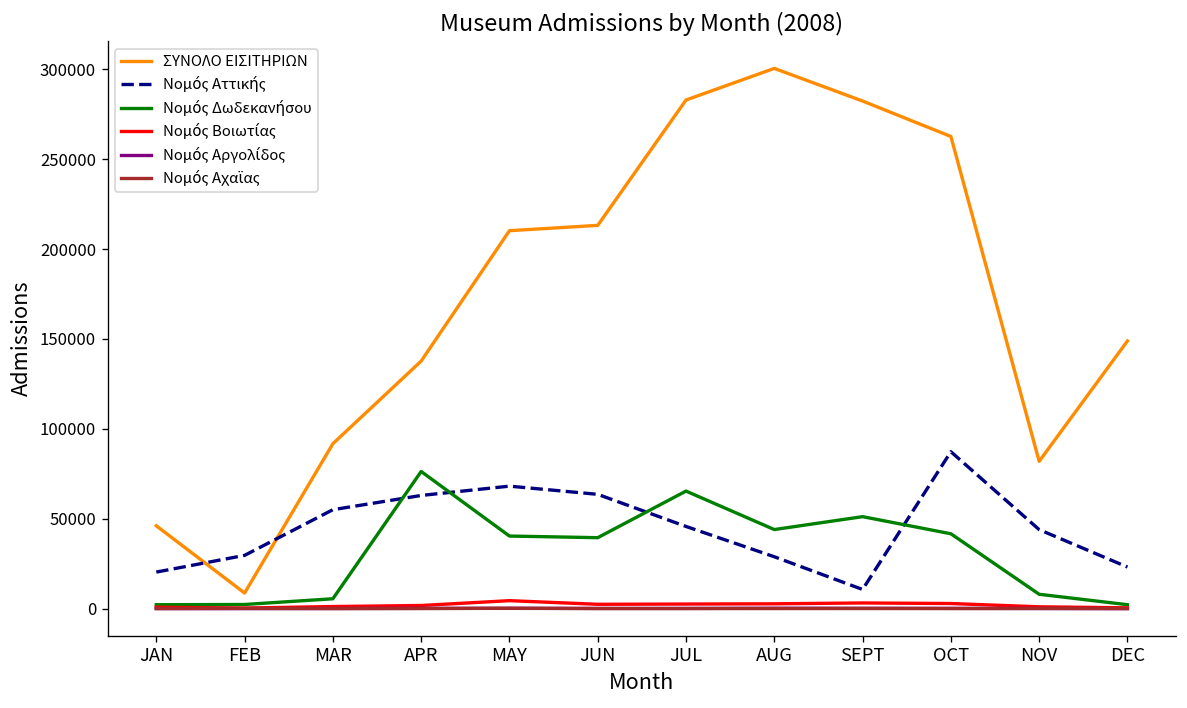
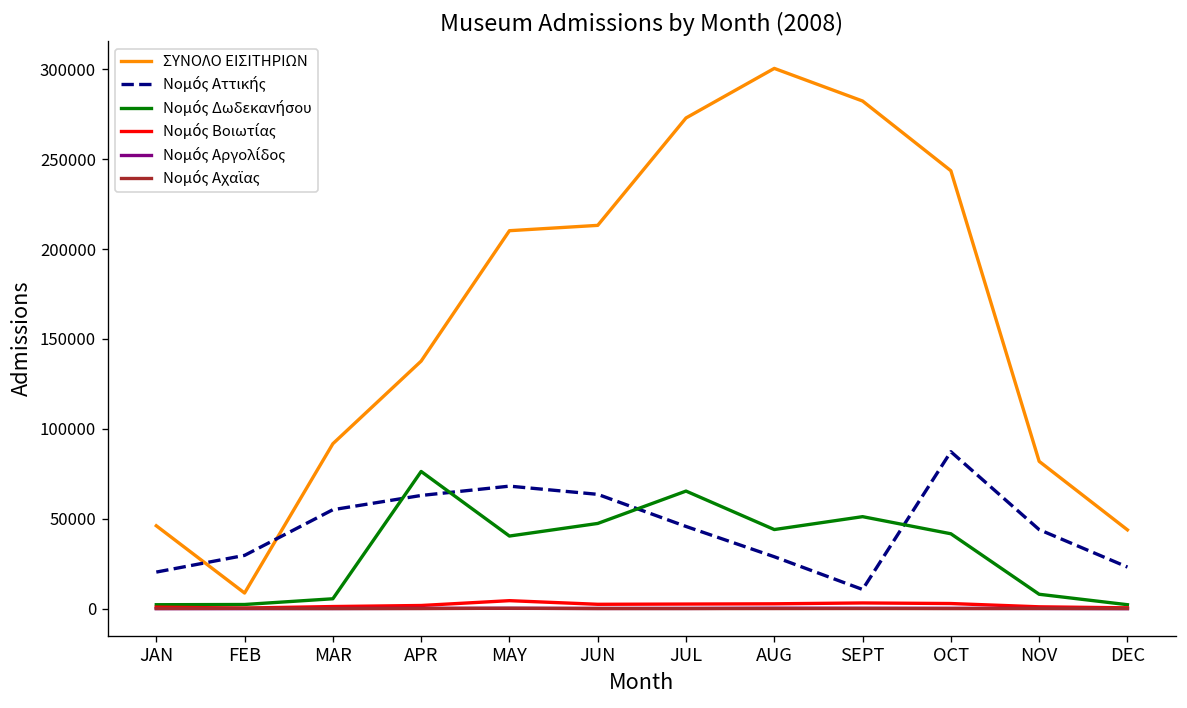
  {
    "ΣΥΝΟΛΟ ΕΙΣΙΤΗΡΙΩΝ": {
      "JAN": 46000,
      "FEB": 9000,
      "MAR": 92000,
      "APR": 138000,
      "MAY": 210000,
      "JUN": 213000,
-     "JUL": 283000,
+     "JUL": 273000,
      "AUG": 300000,
      "SEPT": 282000,
-     "OCT": 263000,
+     "OCT": 244000,
      "NOV": 82000,
-     "DEC": 149000
+     "DEC": 44000
    },
    "Νομός Αττικής": {
      "JAN": 20000,
      "FEB": 30000,
      "MAR": 55000,
      "APR": 63000,
      "MAY": 68000,
      "JUN": 64000,
      "JUL": 46000,
      "AUG": 29000,
      "SEPT": 11000,
      "OCT": 87000,
      "NOV": 44000,
      "DEC": 23000
    },
    "Νομός Δωδεκανήσου": {
      "FEB": 2000,
      "MAR": 6000,
      "APR": 76000,
      "MAY": 40000,
-     "JUN": 39000,
+     "JUN": 47000,
      "JUL": 65000,
      "AUG": 44000,
      "SEPT": 51000,
      "OCT": 42000,
      "NOV": 8000,
      "DEC": 2000
    },
    "Νομός Βοιωτίας": {
      "MAY": 4000,
      "JUN": 2000,
      "JUL": 3000,
      "AUG": 3000,
      "SEPT": 3000,
      "OCT": 3000
    },
    "Νομός Αχαϊας": {
      "MAY": 0,
      "JUN": 0,
      "JUL": 0,
      "AUG": 0,
      "SEPT": 0,
      "OCT": 0
    }
  }
